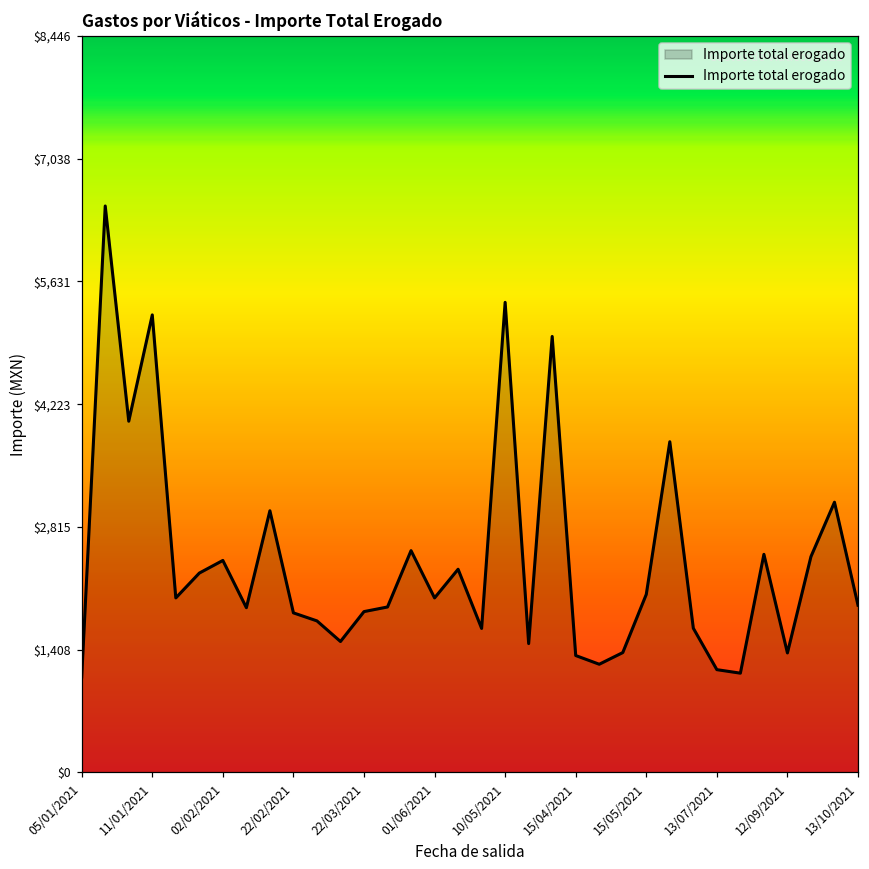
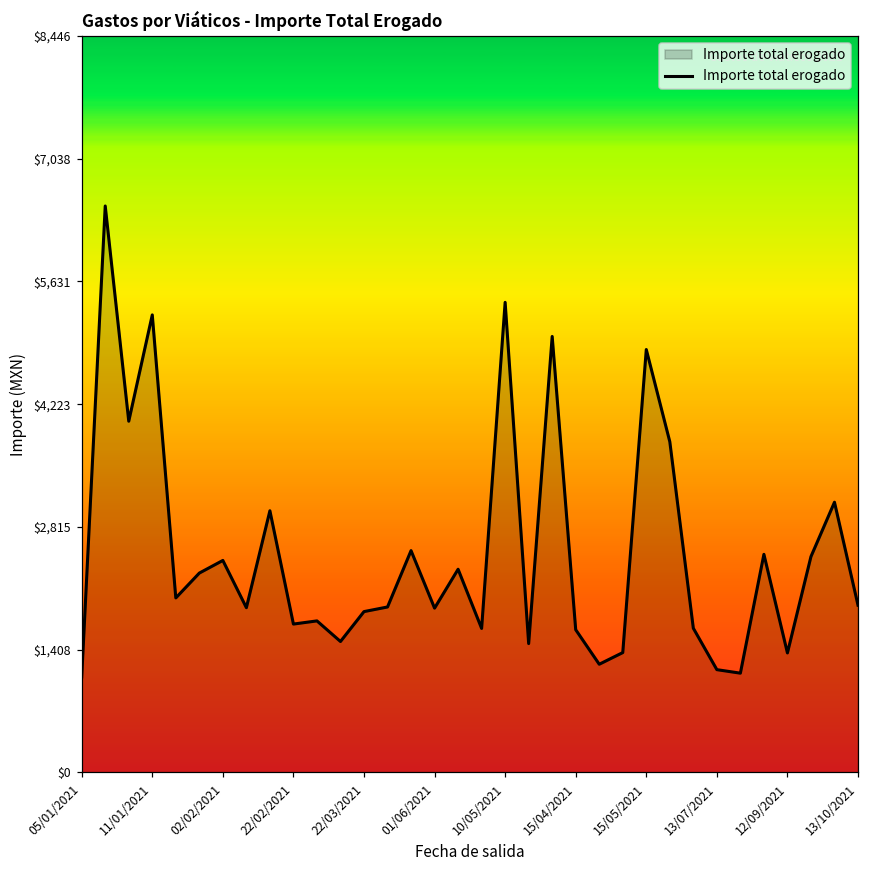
  {
    "05/01/2021": "$1,100",
    "11/01/2021": "$5,200",
    "02/02/2021": "$2,400",
-   "22/02/2021": "$1,800",
+   "22/02/2021": "$1,700",
    "22/03/2021": "$1,800",
-   "01/06/2021": "$2,000",
+   "01/06/2021": "$1,900",
    "10/05/2021": "$5,400",
-   "15/04/2021": "$1,300",
-   "15/05/2021": "$2,000",
+   "15/04/2021": "$1,600",
+   "15/05/2021": "$4,900",
    "13/07/2021": "$1,200",
    "13/10/2021": "$1,900"
  }
